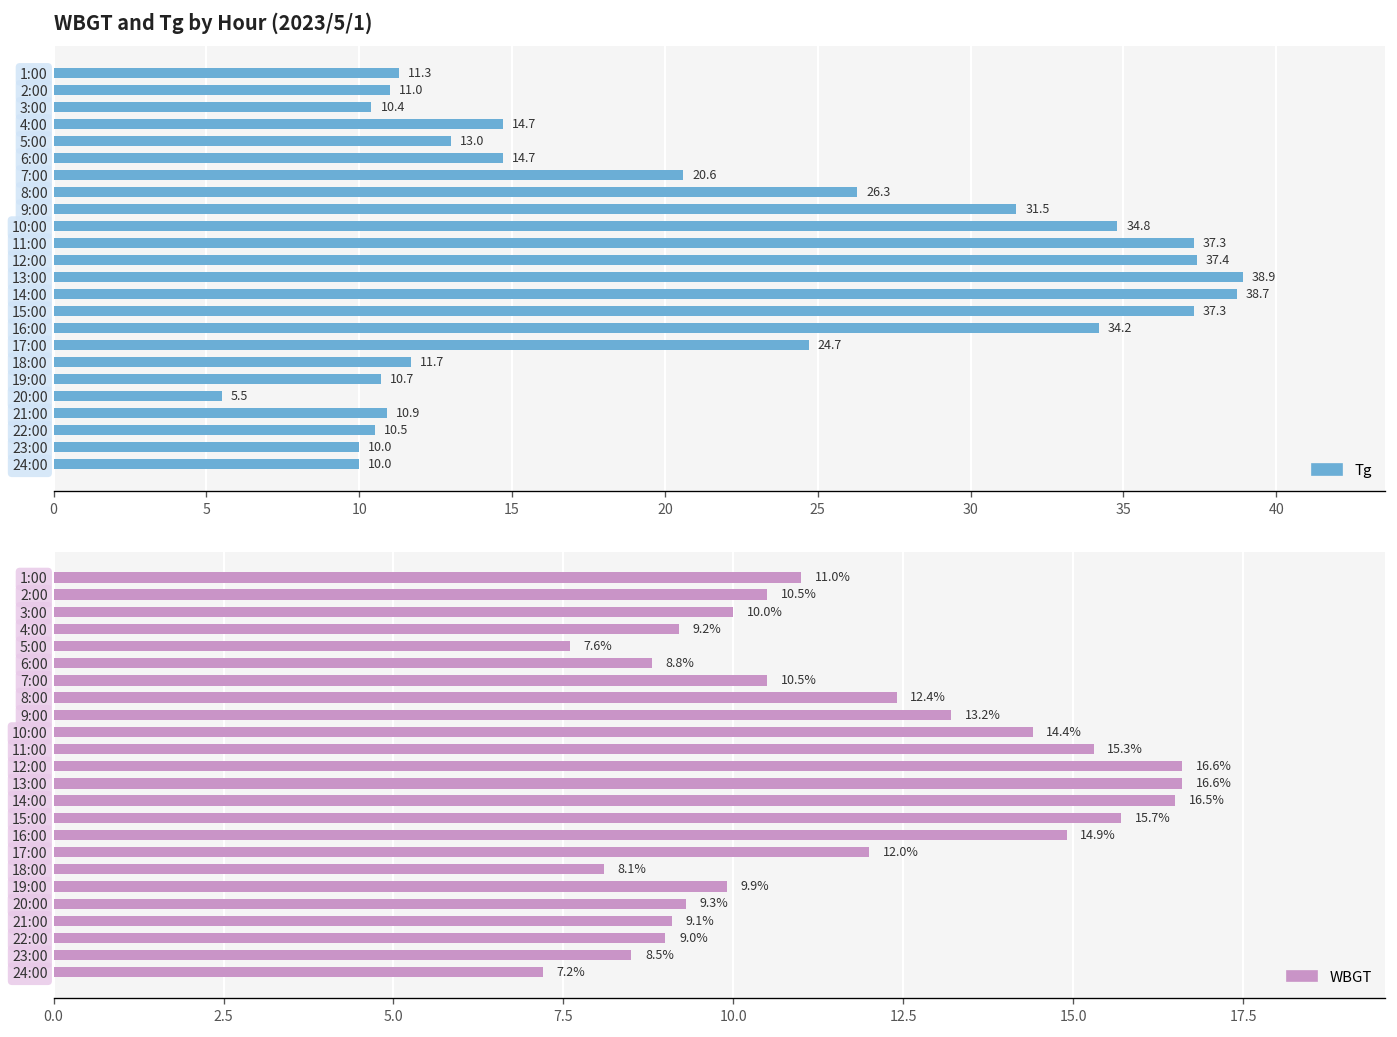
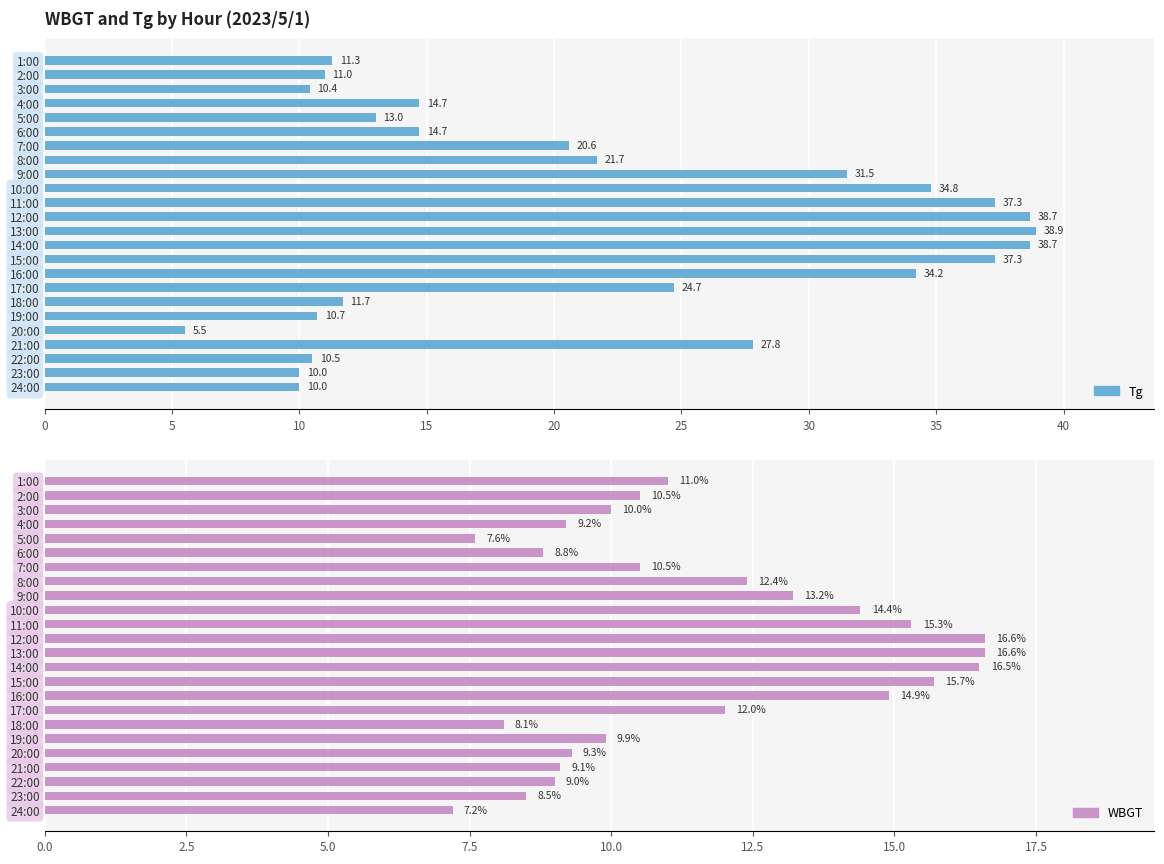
  {
    "WBGT and Tg by Hour (2023/5/1)": {
      "Tg": {
        "1:00": 11.3,
        "2:00": 11.0,
        "3:00": 10.4,
        "4:00": 14.7,
        "5:00": 13.0,
        "6:00": 14.7,
        "7:00": 20.6,
-       "8:00": 26.3,
+       "8:00": 21.7,
        "9:00": 31.5,
        "10:00": 34.8,
        "11:00": 37.3,
-       "12:00": 37.4,
+       "12:00": 38.7,
        "13:00": 38.9,
        "14:00": 38.7,
        "15:00": 37.3,
        "16:00": 34.2,
        "17:00": 24.7,
        "18:00": 11.7,
        "19:00": 10.7,
        "20:00": 5.5,
-       "21:00": 10.9,
+       "21:00": 27.8,
        "22:00": 10.5,
        "23:00": 10.0,
        "24:00": 10.0
      }
    }
  }
